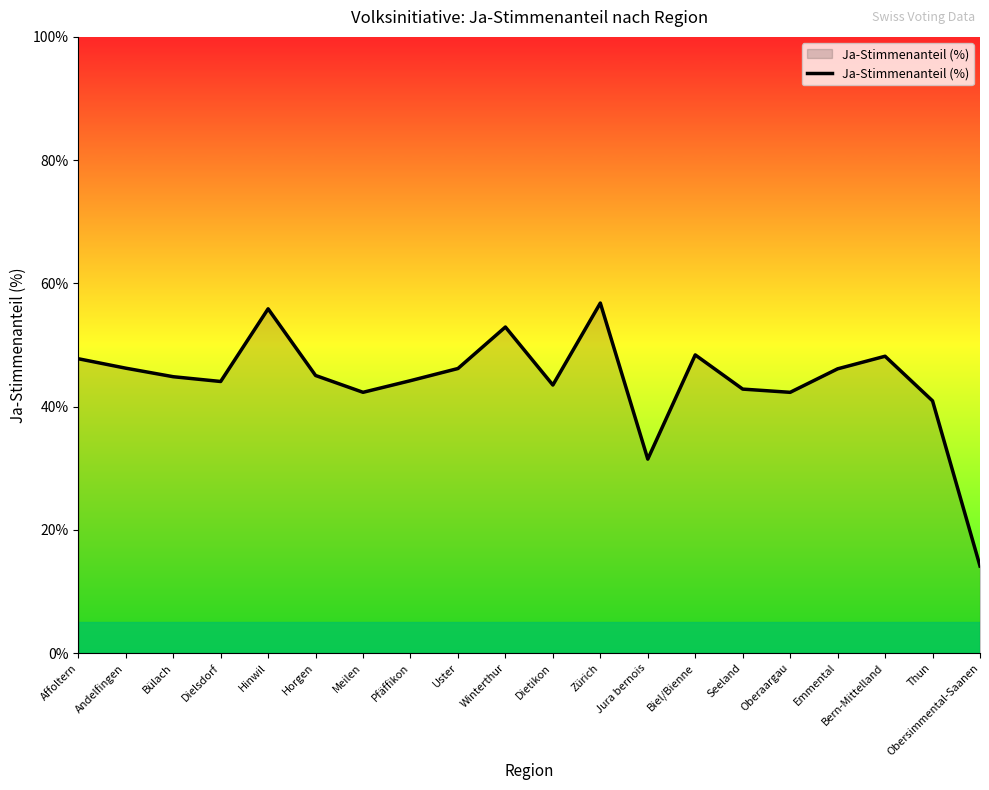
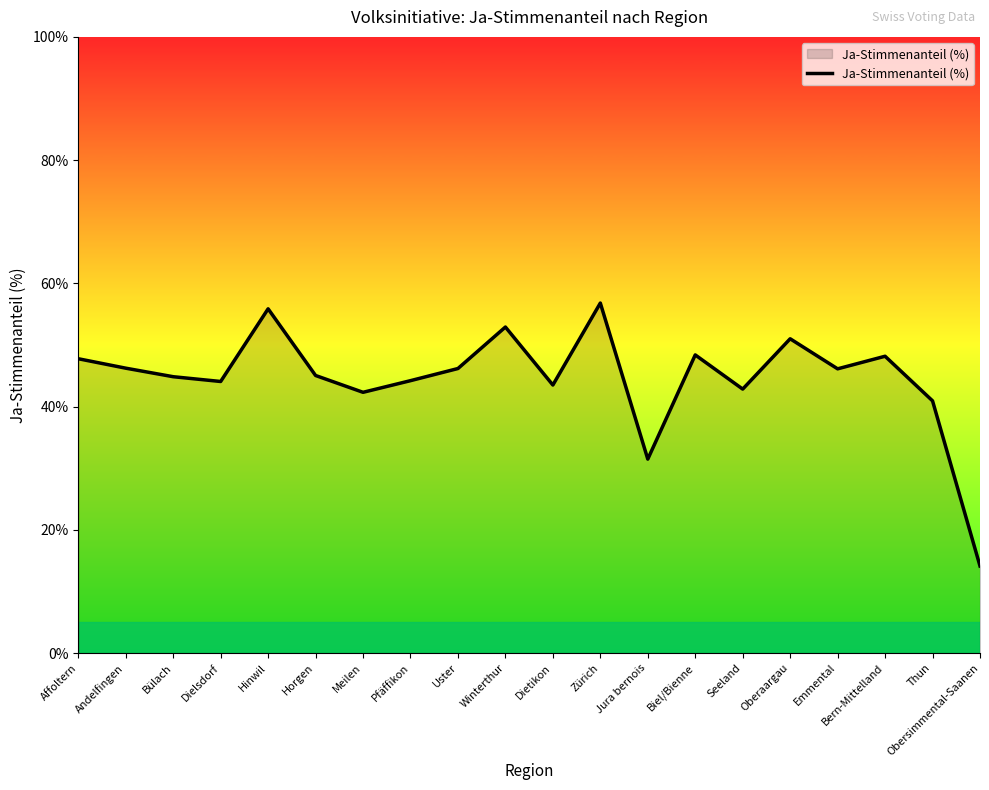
  {
    "Affoltern": "48%",
    "Andelfingen": "46%",
    "Bülach": "45%",
    "Dielsdorf": "44%",
    "Hinwil": "56%",
    "Horgen": "45%",
    "Meilen": "42%",
    "Pfäffikon": "44%",
    "Uster": "46%",
    "Winterthur": "53%",
    "Dietikon": "44%",
    "Zürich": "57%",
    "Jura bernois": "31%",
    "Biel/Bienne": "48%",
    "Seeland": "43%",
-   "Oberaargau": "42%",
+   "Oberaargau": "51%",
    "Emmental": "46%",
    "Bern-Mittelland": "48%",
    "Thun": "41%",
    "Obersimmental-Saanen": "14%"
  }
